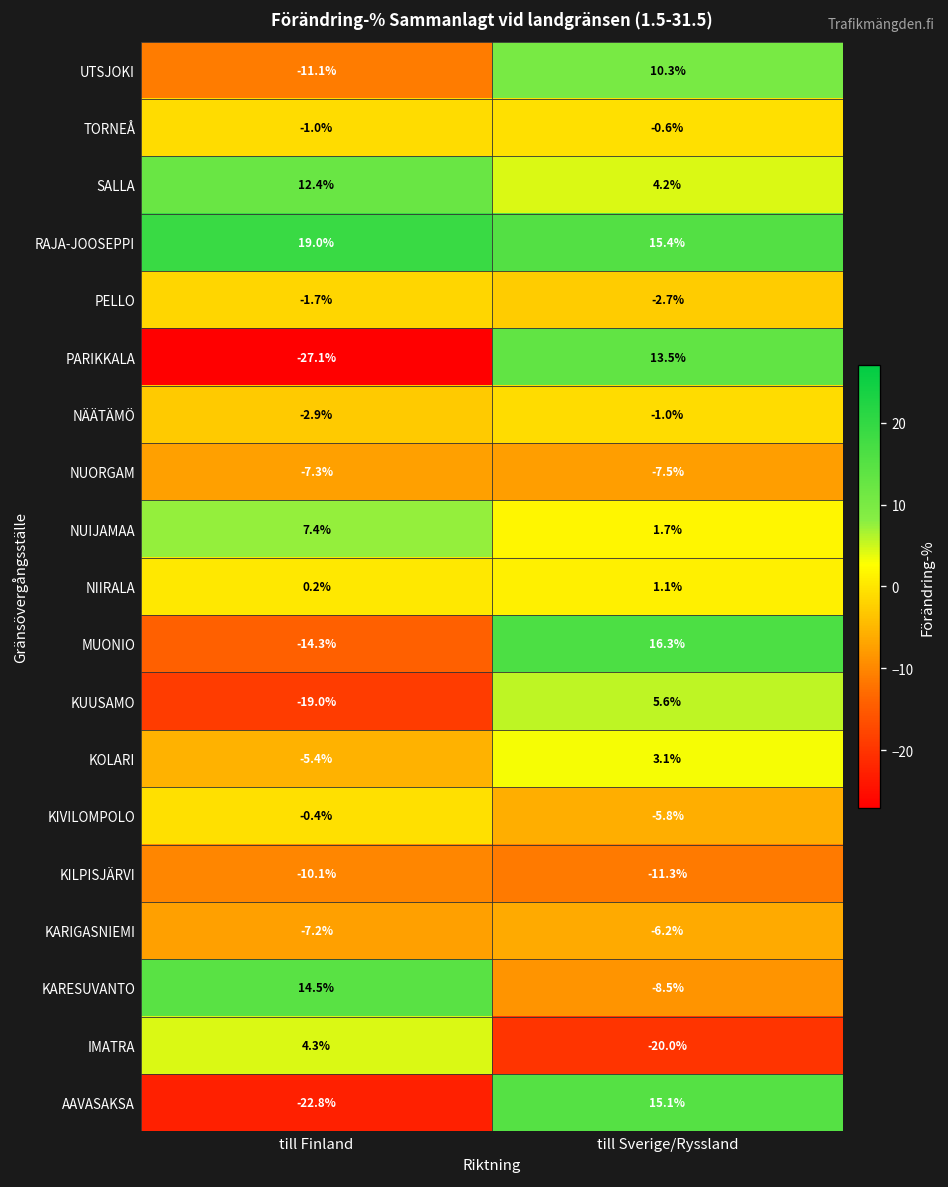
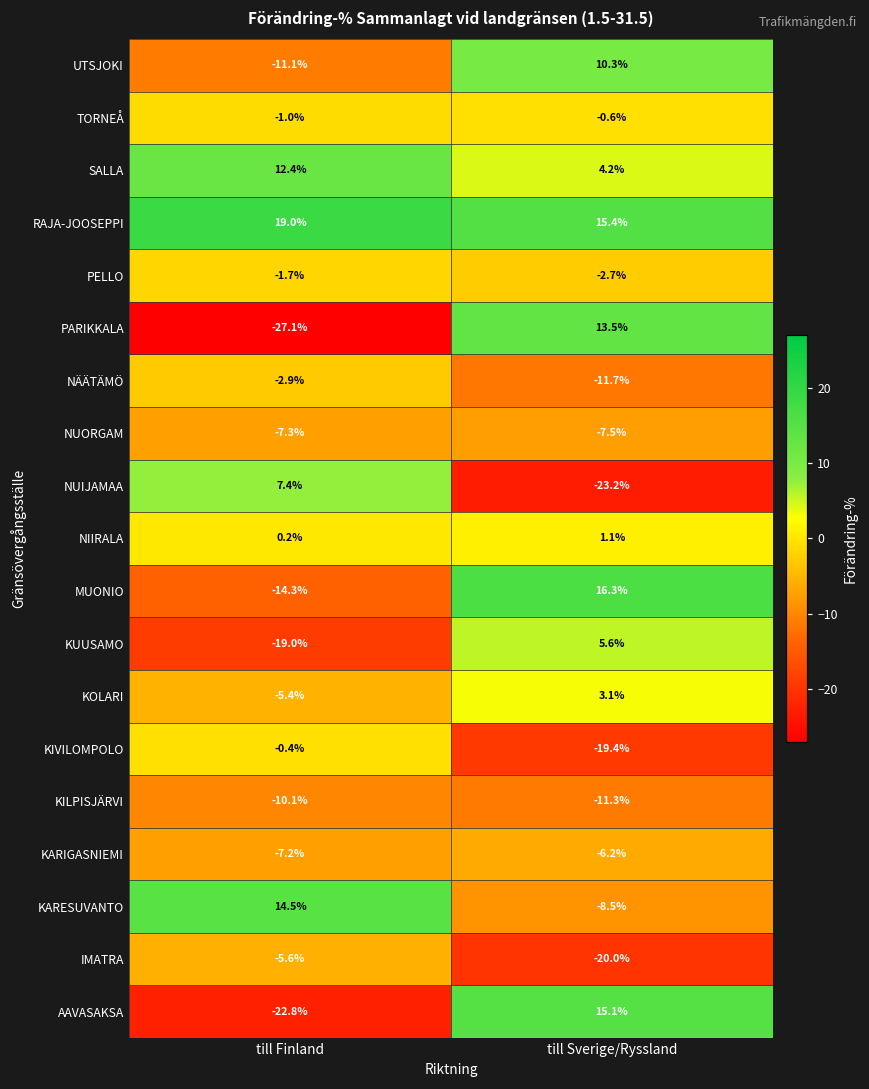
  {
    "UTSJOKI": {
      "till Finland": "-11.1%",
      "till Sverige/Ryssland": "10.3%"
    },
    "TORNEÅ": {
      "till Finland": "-1.0%",
      "till Sverige/Ryssland": "-0.6%"
    },
    "SALLA": {
      "till Finland": "12.4%",
      "till Sverige/Ryssland": "4.2%"
    },
    "RAJA-JOOSEPPI": {
      "till Finland": "19.0%",
      "till Sverige/Ryssland": "15.4%"
    },
    "PELLO": {
      "till Finland": "-1.7%",
      "till Sverige/Ryssland": "-2.7%"
    },
    "PARIKKALA": {
      "till Finland": "-27.1%",
      "till Sverige/Ryssland": "13.5%"
    },
    "NÄÄTÄMÖ": {
      "till Finland": "-2.9%",
-     "till Sverige/Ryssland": "-1.0%"
+     "till Sverige/Ryssland": "-11.7%"
    },
    "NUORGAM": {
      "till Finland": "-7.3%",
      "till Sverige/Ryssland": "-7.5%"
    },
    "NUIJAMAA": {
      "till Finland": "7.4%",
-     "till Sverige/Ryssland": "1.7%"
+     "till Sverige/Ryssland": "-23.2%"
    },
    "NIIRALA": {
      "till Finland": "0.2%",
      "till Sverige/Ryssland": "1.1%"
    },
    "MUONIO": {
      "till Finland": "-14.3%",
      "till Sverige/Ryssland": "16.3%"
    },
    "KUUSAMO": {
      "till Finland": "-19.0%",
      "till Sverige/Ryssland": "5.6%"
    },
    "KOLARI": {
      "till Finland": "-5.4%",
      "till Sverige/Ryssland": "3.1%"
    },
    "KIVILOMPOLO": {
      "till Finland": "-0.4%",
-     "till Sverige/Ryssland": "-5.8%"
+     "till Sverige/Ryssland": "-19.4%"
    },
    "KILPISJÄRVI": {
      "till Finland": "-10.1%",
      "till Sverige/Ryssland": "-11.3%"
    },
    "KARIGASNIEMI": {
      "till Finland": "-7.2%",
      "till Sverige/Ryssland": "-6.2%"
    },
    "KARESUVANTO": {
      "till Finland": "14.5%",
      "till Sverige/Ryssland": "-8.5%"
    },
    "IMATRA": {
-     "till Finland": "4.3%",
+     "till Finland": "-5.6%",
      "till Sverige/Ryssland": "-20.0%"
    },
    "AAVASAKSA": {
      "till Finland": "-22.8%",
      "till Sverige/Ryssland": "15.1%"
    }
  }
